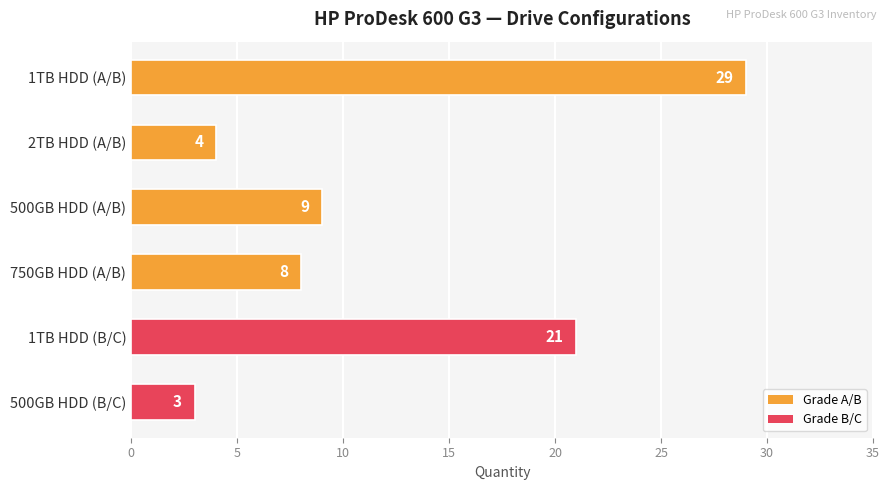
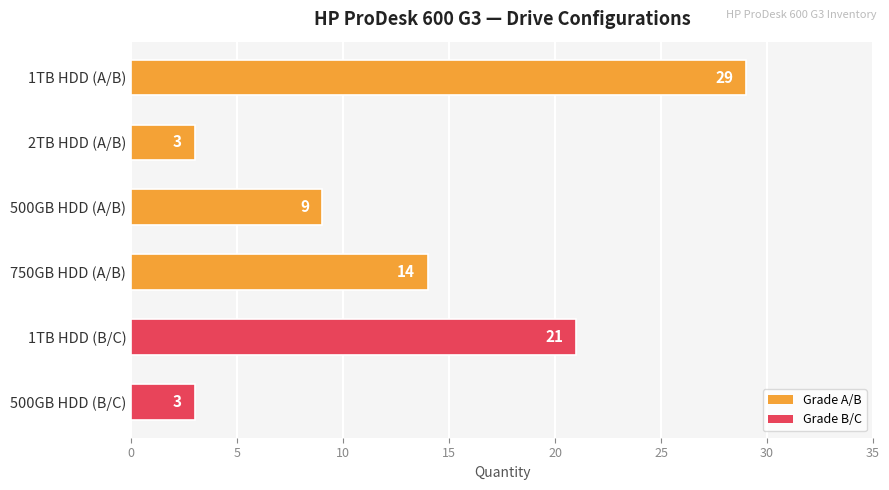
  {
    "1TB HDD (A/B)": 29,
-   "2TB HDD (A/B)": 4,
+   "2TB HDD (A/B)": 3,
    "500GB HDD (A/B)": 9,
-   "750GB HDD (A/B)": 8,
+   "750GB HDD (A/B)": 14,
    "1TB HDD (B/C)": 21,
    "500GB HDD (B/C)": 3
  }
